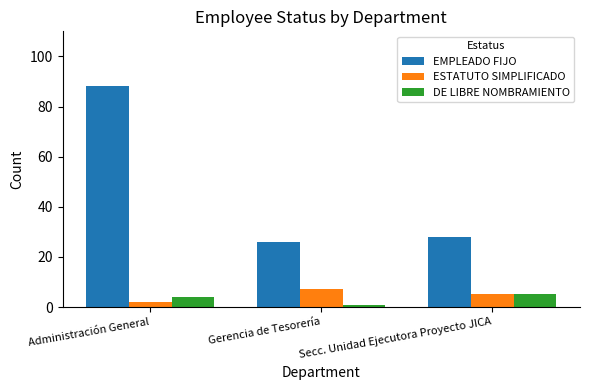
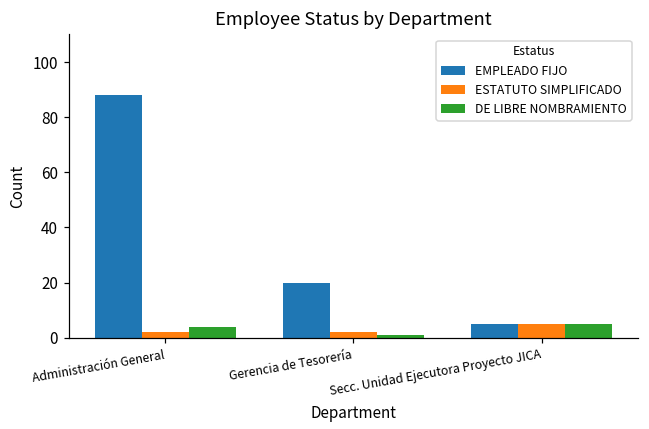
  {
    "EMPLEADO FIJO": {
      "Administración General": 88,
-     "Gerencia de Tesorería": 26,
-     "Secc. Unidad Ejecutora Proyecto JICA": 28
+     "Gerencia de Tesorería": 20,
+     "Secc. Unidad Ejecutora Proyecto JICA": 5
    },
    "ESTATUTO SIMPLIFICADO": {
      "Administración General": 2,
-     "Gerencia de Tesorería": 7,
+     "Gerencia de Tesorería": 2,
      "Secc. Unidad Ejecutora Proyecto JICA": 5
    },
    "DE LIBRE NOMBRAMIENTO": {
      "Administración General": 4,
      "Gerencia de Tesorería": 1,
      "Secc. Unidad Ejecutora Proyecto JICA": 5
    }
  }
